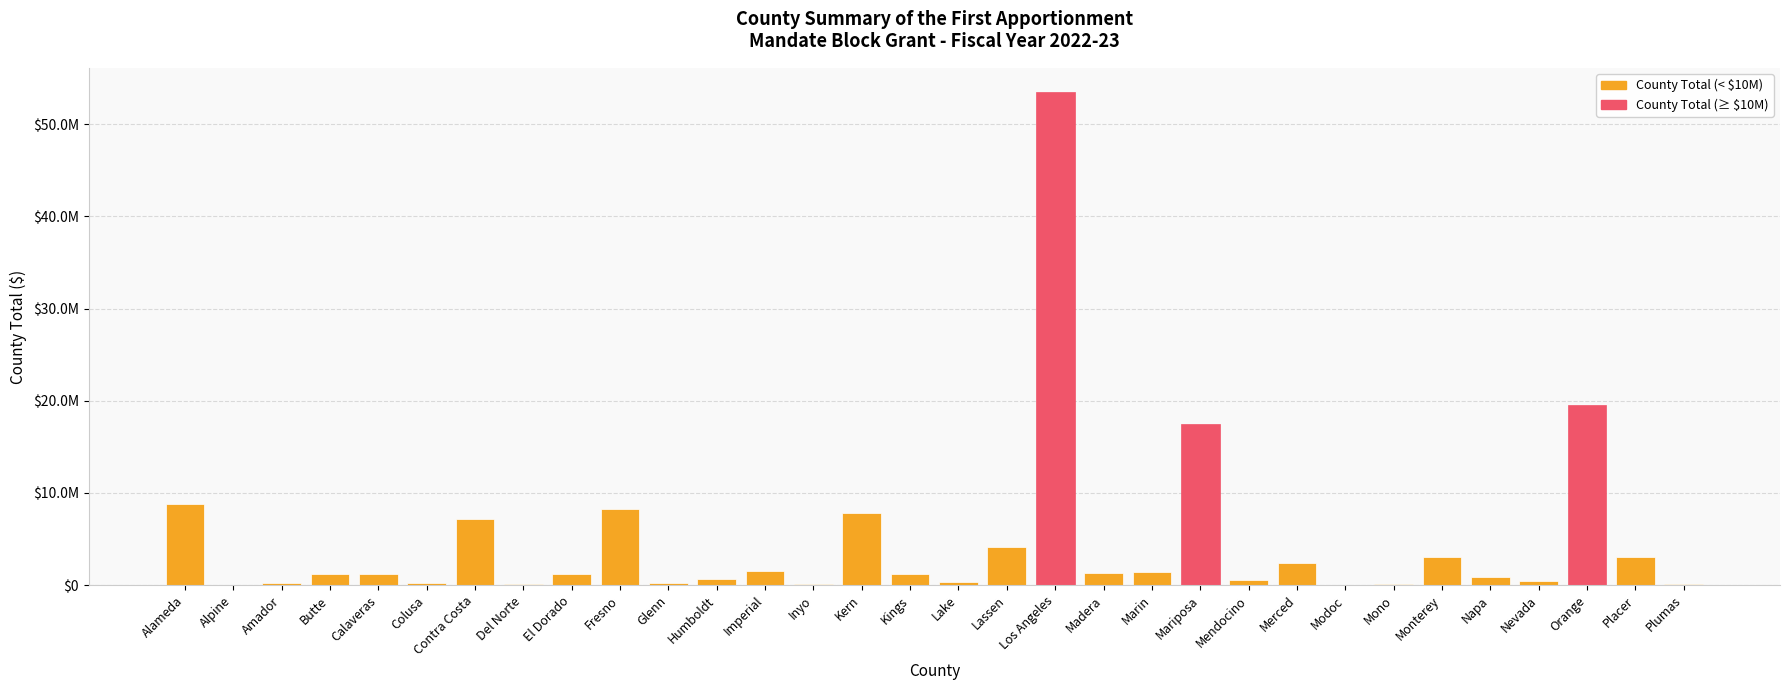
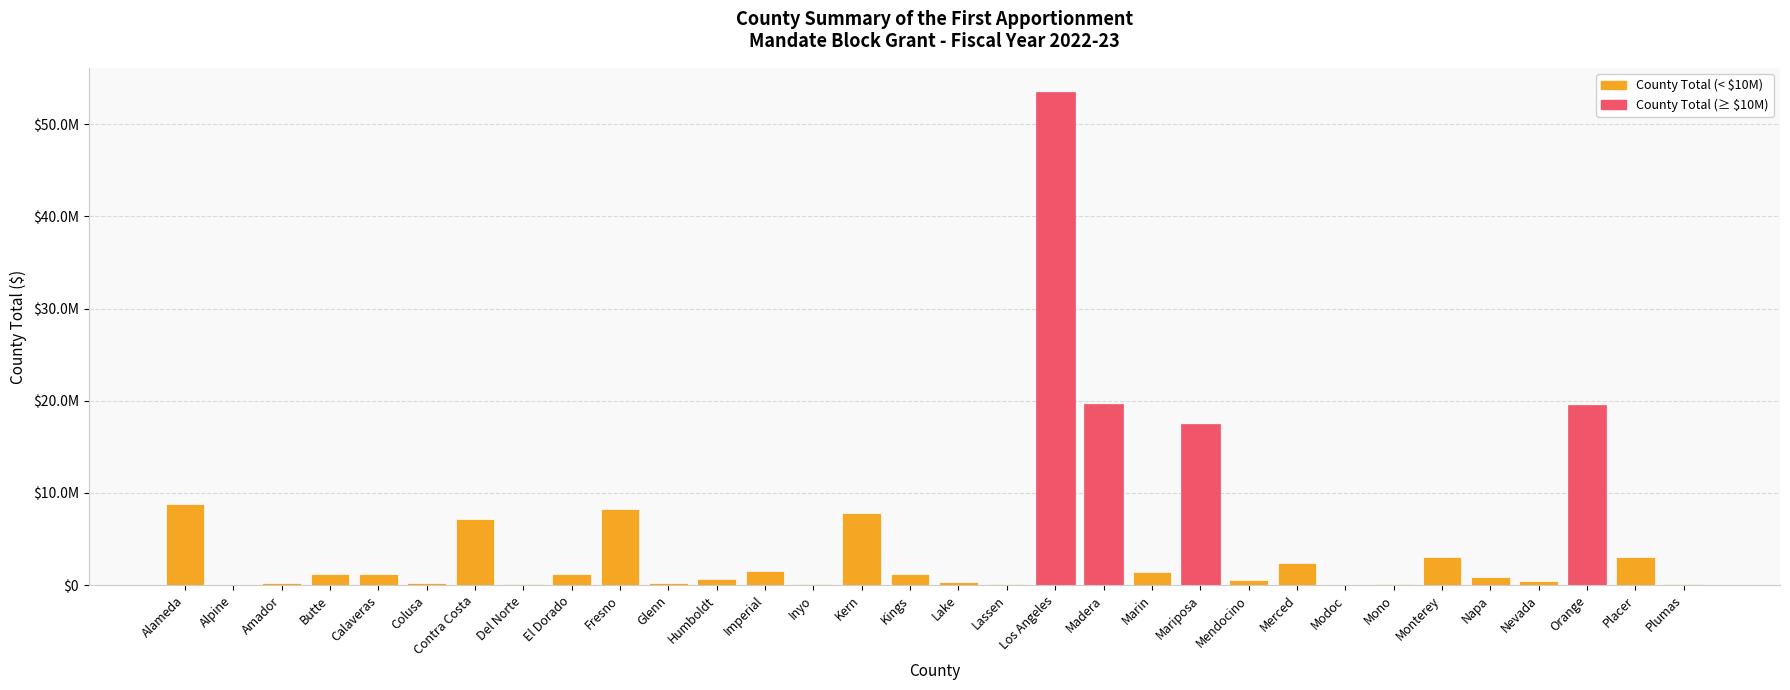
  {
    "Alameda": "$9000000",
    "Butte": "$1000000",
    "Calaveras": "$1000000",
    "Contra Costa": "$7000000",
    "El Dorado": "$1000000",
    "Fresno": "$8000000",
    "Humboldt": "$1000000",
    "Imperial": "$2000000",
    "Kern": "$8000000",
    "Kings": "$1000000",
    "Lake": "$0",
-   "Lassen": "$4000000",
+   "Lassen": "$0",
    "Los Angeles": "$53000000",
-   "Madera": "$1000000",
+   "Madera": "$20000000",
    "Marin": "$1000000",
    "Mariposa": "$17000000",
    "Mendocino": "$0",
    "Merced": "$2000000",
    "Monterey": "$3000000",
    "Napa": "$1000000",
    "Nevada": "$0",
    "Orange": "$20000000",
    "Placer": "$3000000"
  }
